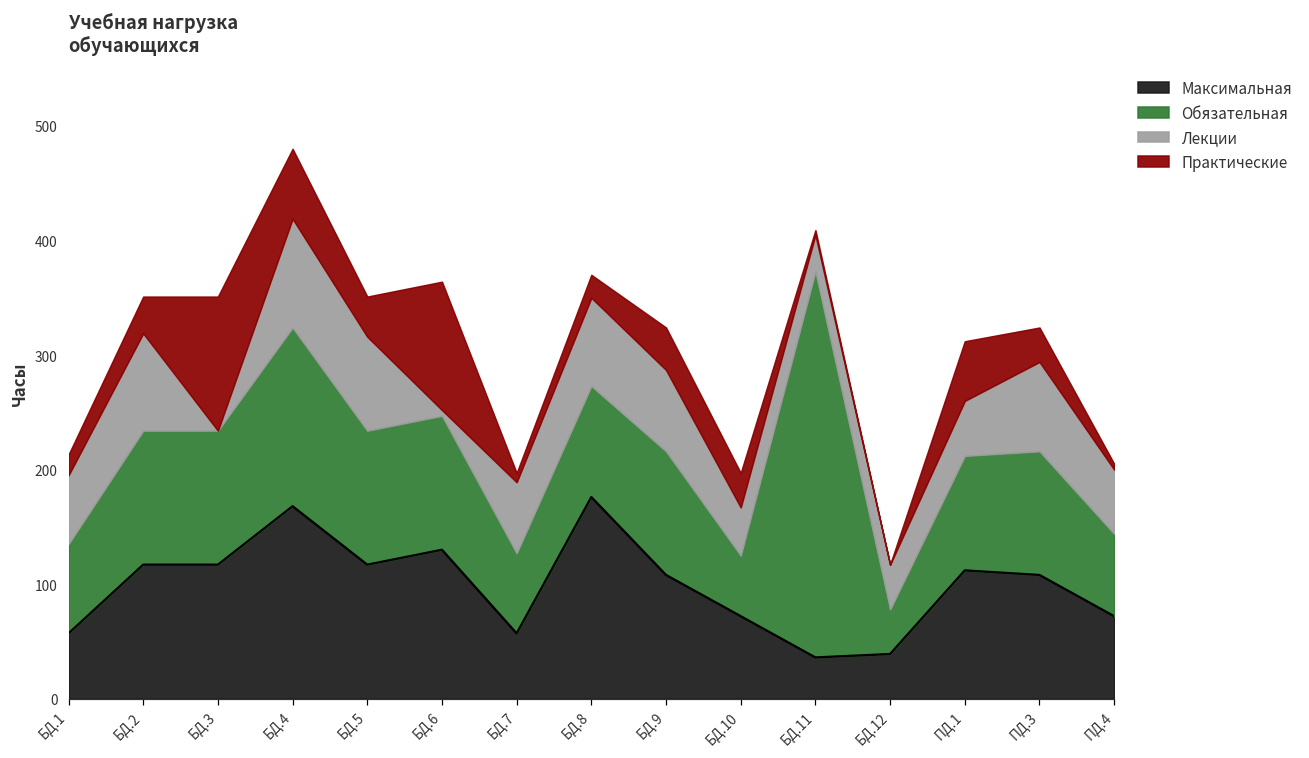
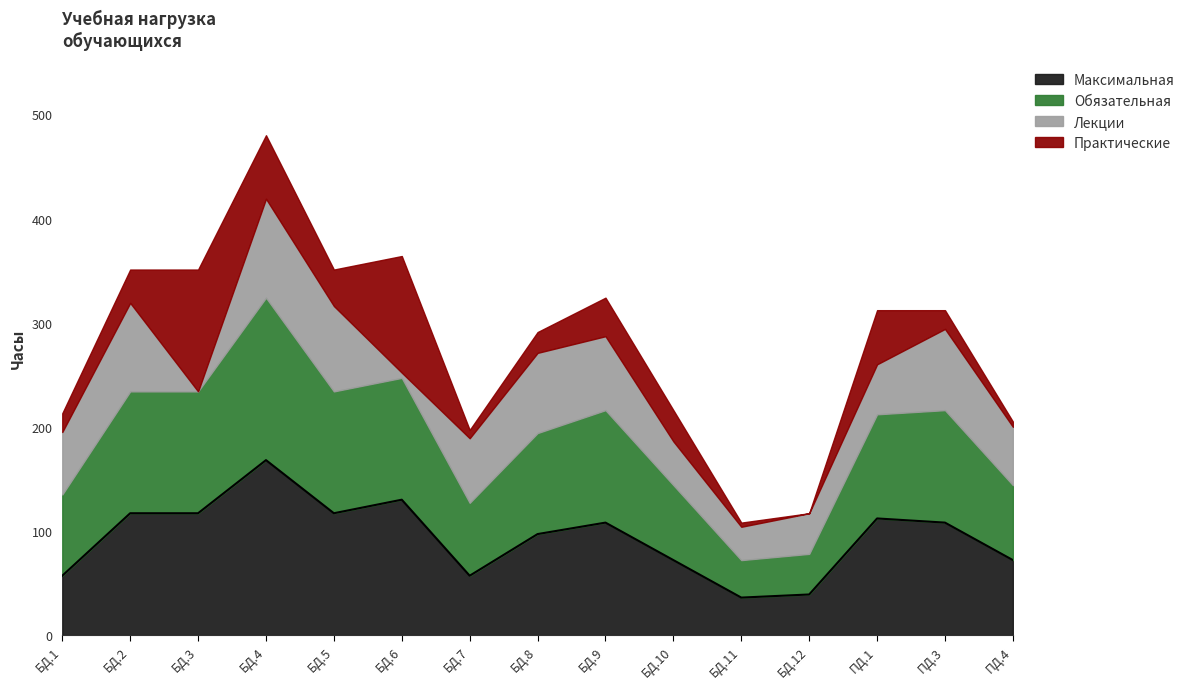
  {
    "Максимальная": {
      "БД.1": 57,
      "БД.2": 117,
      "БД.3": 117,
      "БД.4": 168,
      "БД.5": 117,
      "БД.6": 130,
      "БД.7": 57,
-     "БД.8": 176,
+     "БД.8": 97,
      "БД.9": 108,
      "БД.10": 72,
      "БД.11": 36,
      "БД.12": 39,
      "ПД.1": 112,
      "ПД.3": 108,
      "ПД.4": 72
    },
    "Обязательная": {
      "БД.1": 78,
      "БД.2": 117,
      "БД.4": 156,
      "БД.5": 117,
      "БД.6": 117,
      "БД.7": 70,
      "БД.8": 97,
      "БД.9": 108,
-     "БД.10": 53,
-     "БД.11": 337,
+     "БД.10": 72,
+     "БД.11": 36,
      "БД.12": 39,
      "ПД.1": 100,
      "ПД.3": 108,
      "ПД.4": 72
    },
    "Лекции": {
      "БД.1": 60,
      "БД.2": 85,
      "БД.4": 95,
      "БД.5": 82,
      "БД.6": 5,
      "БД.7": 62,
      "БД.8": 77,
      "БД.9": 71,
      "БД.10": 42,
      "БД.11": 32,
      "ПД.1": 48,
      "ПД.3": 78,
      "ПД.4": 56
    },
    "Практические": {
      "БД.1": 18,
      "БД.2": 32,
      "БД.3": 117,
      "БД.4": 61,
      "БД.5": 35,
      "БД.6": 112,
      "БД.7": 8,
      "БД.8": 20,
      "БД.9": 37,
      "БД.10": 30,
      "БД.11": 4,
      "ПД.1": 52,
-     "ПД.3": 30,
+     "ПД.3": 18,
      "ПД.4": 5
    }
  }
